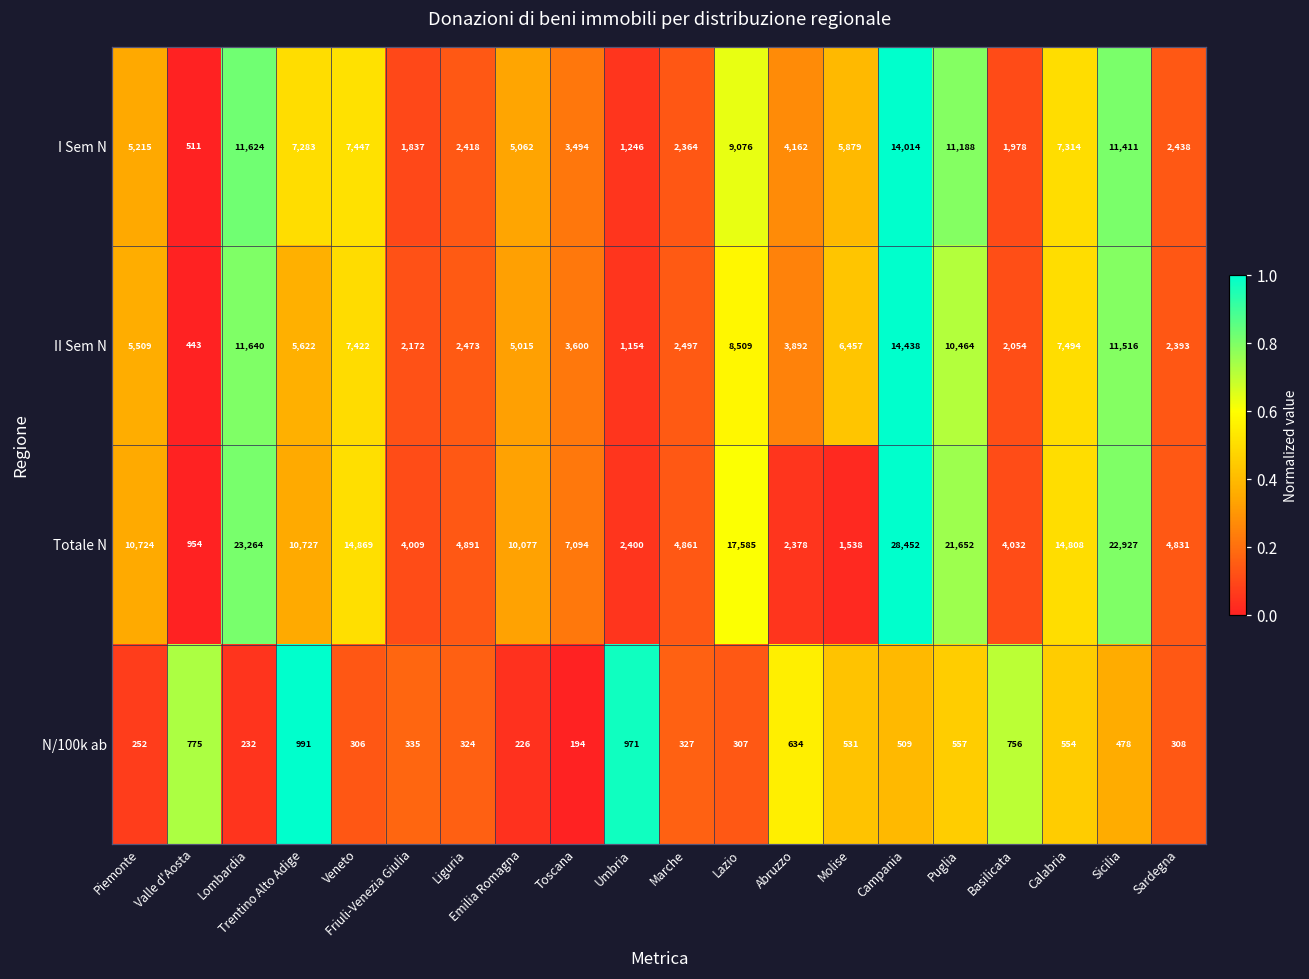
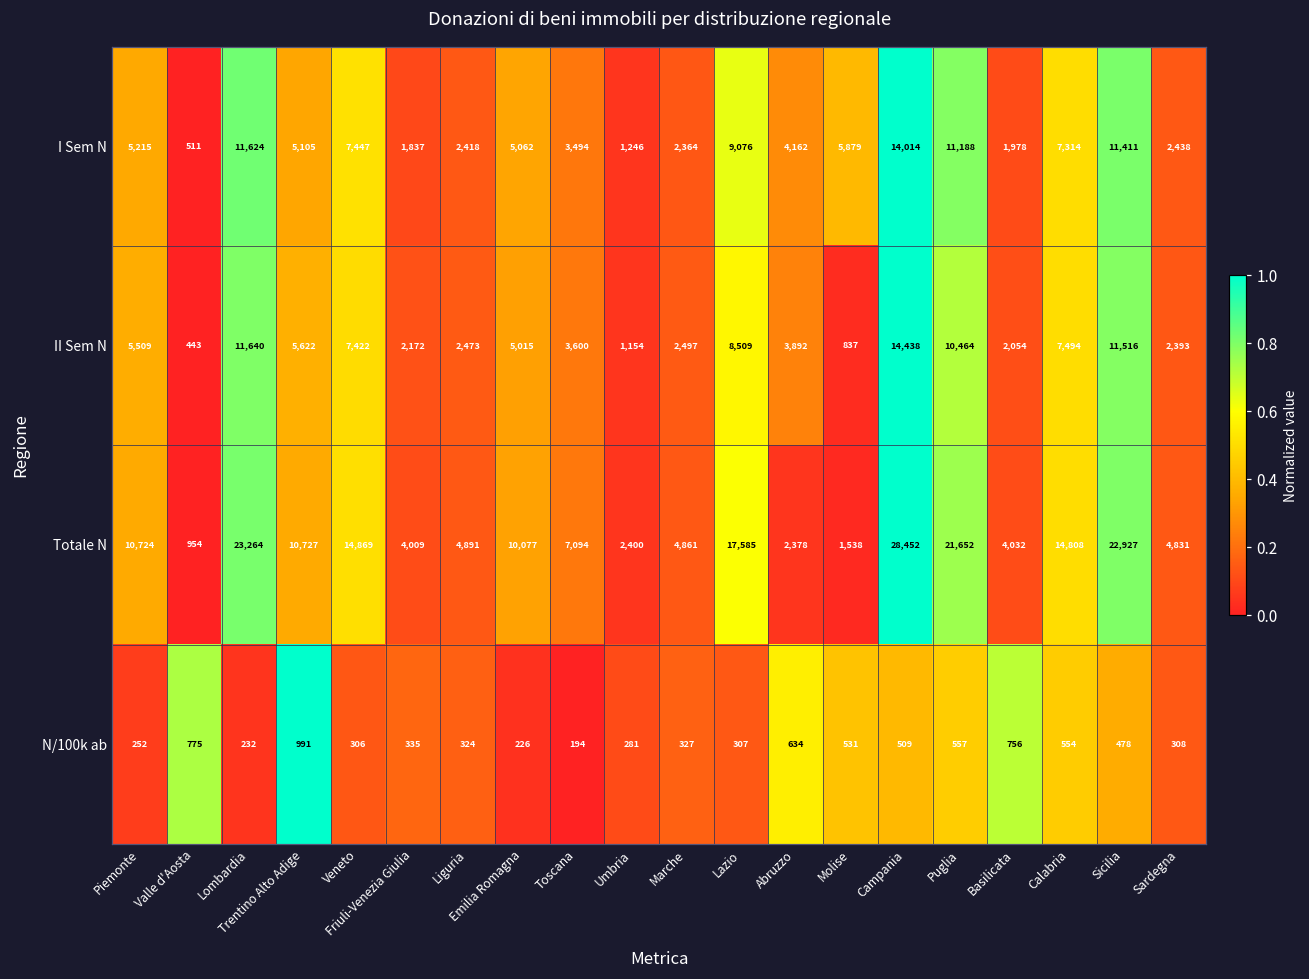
  {
    "I Sem N": {
      "Piemonte": "5,215",
      "Valle d'Aosta": "511",
      "Lombardia": "11,624",
-     "Trentino Alto Adige": "7,283",
+     "Trentino Alto Adige": "5,105",
      "Veneto": "7,447",
      "Friuli-Venezia Giulia": "1,837",
      "Liguria": "2,418",
      "Emilia Romagna": "5,062",
      "Toscana": "3,494",
      "Umbria": "1,246",
      "Marche": "2,364",
      "Lazio": "9,076",
      "Abruzzo": "4,162",
      "Molise": "5,879",
      "Campania": "14,014",
      "Puglia": "11,188",
      "Basilicata": "1,978",
      "Calabria": "7,314",
      "Sicilia": "11,411",
      "Sardegna": "2,438"
    },
    "II Sem N": {
      "Piemonte": "5,509",
      "Valle d'Aosta": "443",
      "Lombardia": "11,640",
      "Trentino Alto Adige": "5,622",
      "Veneto": "7,422",
      "Friuli-Venezia Giulia": "2,172",
      "Liguria": "2,473",
      "Emilia Romagna": "5,015",
      "Toscana": "3,600",
      "Umbria": "1,154",
      "Marche": "2,497",
      "Lazio": "8,509",
      "Abruzzo": "3,892",
-     "Molise": "6,457",
+     "Molise": "837",
      "Campania": "14,438",
      "Puglia": "10,464",
      "Basilicata": "2,054",
      "Calabria": "7,494",
      "Sicilia": "11,516",
      "Sardegna": "2,393"
    },
    "Totale N": {
      "Piemonte": "10,724",
      "Valle d'Aosta": "954",
      "Lombardia": "23,264",
      "Trentino Alto Adige": "10,727",
      "Veneto": "14,869",
      "Friuli-Venezia Giulia": "4,009",
      "Liguria": "4,891",
      "Emilia Romagna": "10,077",
      "Toscana": "7,094",
      "Umbria": "2,400",
      "Marche": "4,861",
      "Lazio": "17,585",
      "Abruzzo": "2,378",
      "Molise": "1,538",
      "Campania": "28,452",
      "Puglia": "21,652",
      "Basilicata": "4,032",
      "Calabria": "14,808",
      "Sicilia": "22,927",
      "Sardegna": "4,831"
    },
    "N/100k ab": {
      "Piemonte": "252",
      "Valle d'Aosta": "775",
      "Lombardia": "232",
      "Trentino Alto Adige": "991",
      "Veneto": "306",
      "Friuli-Venezia Giulia": "335",
      "Liguria": "324",
      "Emilia Romagna": "226",
      "Toscana": "194",
-     "Umbria": "971",
+     "Umbria": "281",
      "Marche": "327",
      "Lazio": "307",
      "Abruzzo": "634",
      "Molise": "531",
      "Campania": "509",
      "Puglia": "557",
      "Basilicata": "756",
      "Calabria": "554",
      "Sicilia": "478",
      "Sardegna": "308"
    }
  }
